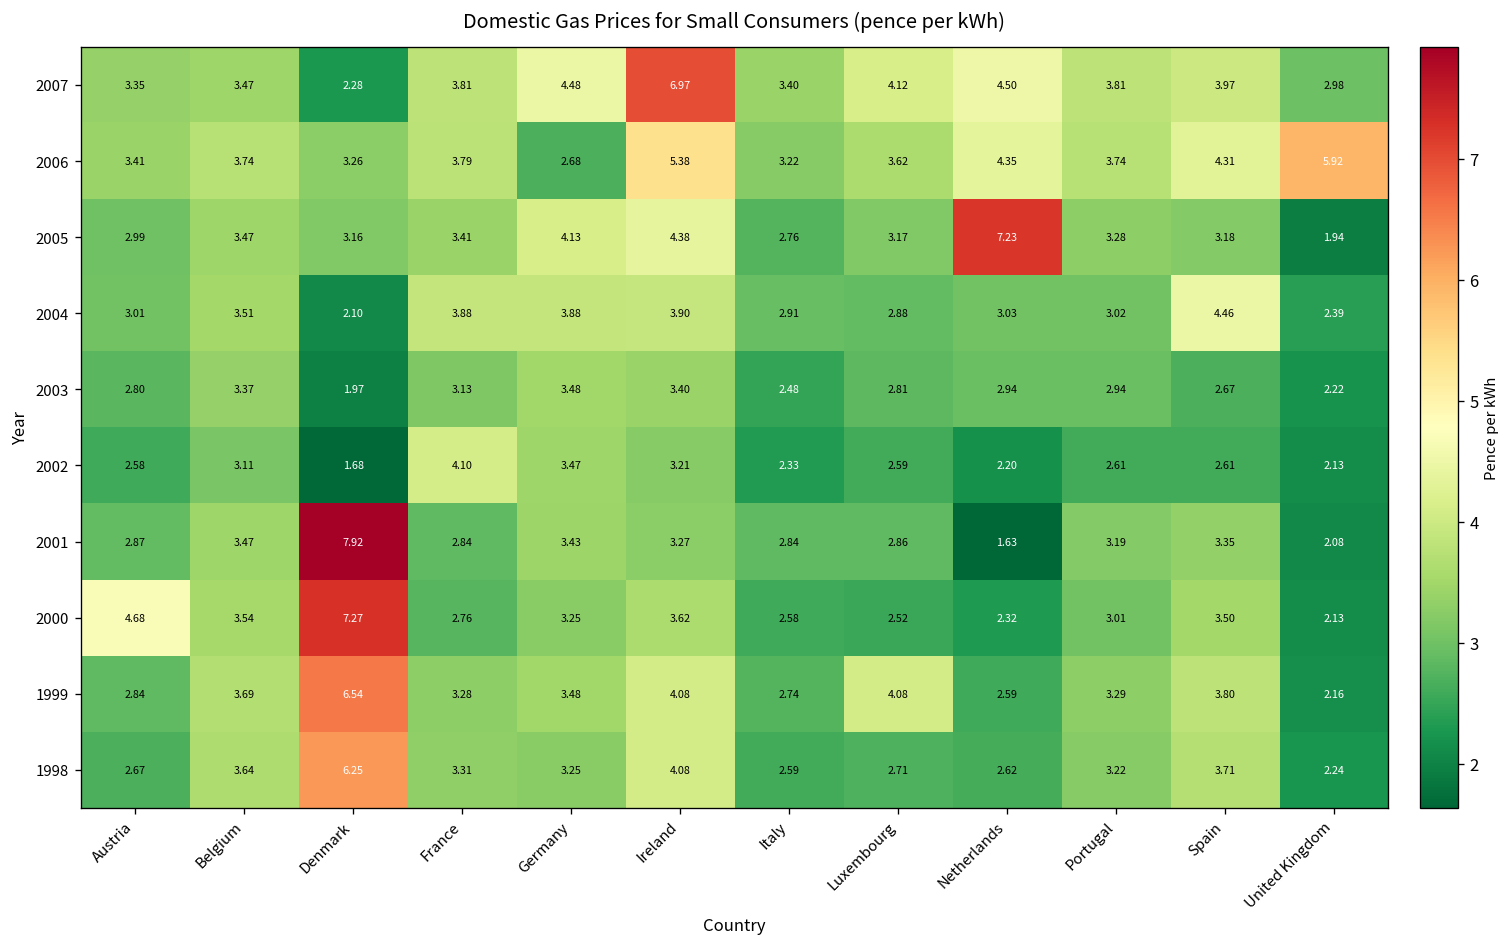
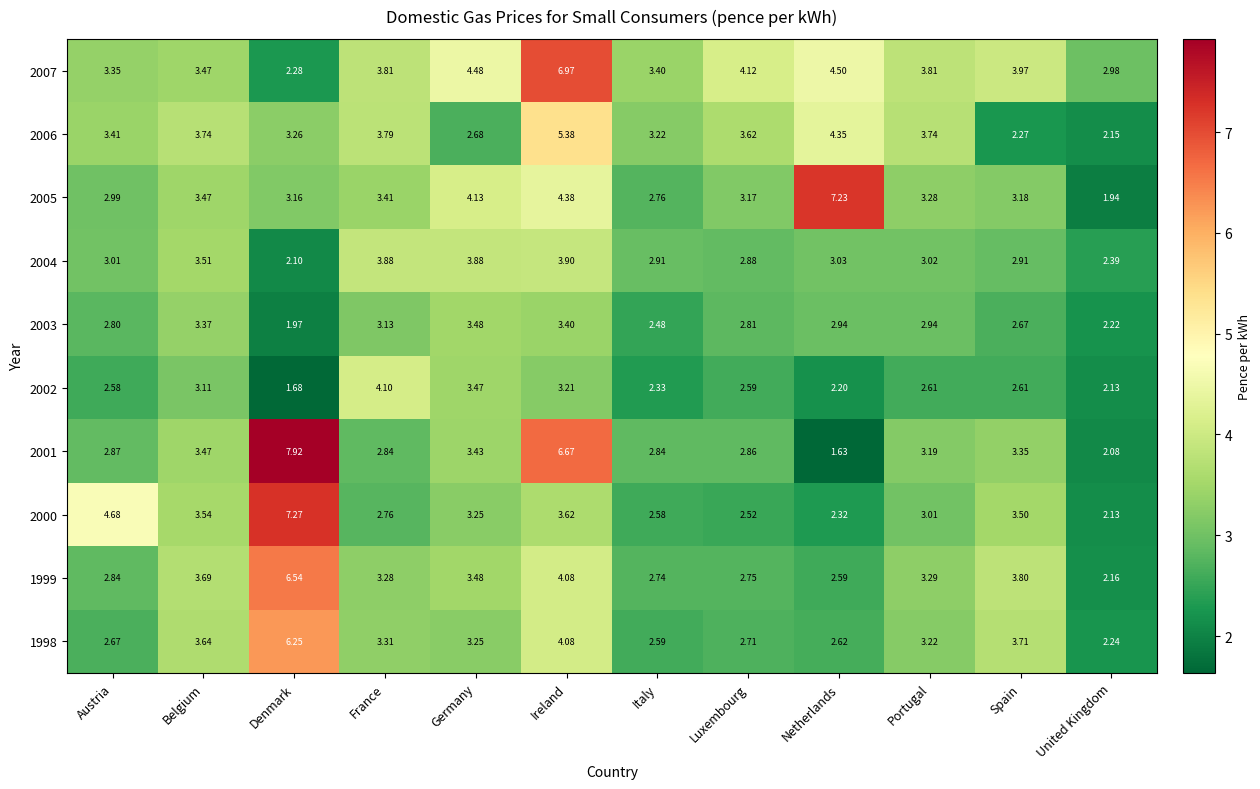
  {
    "2007": {
      "Austria": 3.35,
      "Belgium": 3.47,
      "Denmark": 2.28,
      "France": 3.81,
      "Germany": 4.48,
      "Ireland": 6.97,
      "Italy": 3.40,
      "Luxembourg": 4.12,
      "Netherlands": 4.50,
      "Portugal": 3.81,
      "Spain": 3.97,
      "United Kingdom": 2.98
    },
    "2006": {
      "Austria": 3.41,
      "Belgium": 3.74,
      "Denmark": 3.26,
      "France": 3.79,
      "Germany": 2.68,
      "Ireland": 5.38,
      "Italy": 3.22,
      "Luxembourg": 3.62,
      "Netherlands": 4.35,
      "Portugal": 3.74,
-     "Spain": 4.31,
-     "United Kingdom": 5.92
+     "Spain": 2.27,
+     "United Kingdom": 2.15
    },
    "2005": {
      "Austria": 2.99,
      "Belgium": 3.47,
      "Denmark": 3.16,
      "France": 3.41,
      "Germany": 4.13,
      "Ireland": 4.38,
      "Italy": 2.76,
      "Luxembourg": 3.17,
      "Netherlands": 7.23,
      "Portugal": 3.28,
      "Spain": 3.18,
      "United Kingdom": 1.94
    },
    "2004": {
      "Austria": 3.01,
      "Belgium": 3.51,
      "Denmark": 2.10,
      "France": 3.88,
      "Germany": 3.88,
      "Ireland": 3.90,
      "Italy": 2.91,
      "Luxembourg": 2.88,
      "Netherlands": 3.03,
      "Portugal": 3.02,
-     "Spain": 4.46,
+     "Spain": 2.91,
      "United Kingdom": 2.39
    },
    "2003": {
      "Austria": 2.80,
      "Belgium": 3.37,
      "Denmark": 1.97,
      "France": 3.13,
      "Germany": 3.48,
      "Ireland": 3.40,
      "Italy": 2.48,
      "Luxembourg": 2.81,
      "Netherlands": 2.94,
      "Portugal": 2.94,
      "Spain": 2.67,
      "United Kingdom": 2.22
    },
    "2002": {
      "Austria": 2.58,
      "Belgium": 3.11,
      "Denmark": 1.68,
      "France": 4.10,
      "Germany": 3.47,
      "Ireland": 3.21,
      "Italy": 2.33,
      "Luxembourg": 2.59,
      "Netherlands": 2.20,
      "Portugal": 2.61,
      "Spain": 2.61,
      "United Kingdom": 2.13
    },
    "2001": {
      "Austria": 2.87,
      "Belgium": 3.47,
      "Denmark": 7.92,
      "France": 2.84,
      "Germany": 3.43,
-     "Ireland": 3.27,
+     "Ireland": 6.67,
      "Italy": 2.84,
      "Luxembourg": 2.86,
      "Netherlands": 1.63,
      "Portugal": 3.19,
      "Spain": 3.35,
      "United Kingdom": 2.08
    },
    "2000": {
      "Austria": 4.68,
      "Belgium": 3.54,
      "Denmark": 7.27,
      "France": 2.76,
      "Germany": 3.25,
      "Ireland": 3.62,
      "Italy": 2.58,
      "Luxembourg": 2.52,
      "Netherlands": 2.32,
      "Portugal": 3.01,
      "Spain": 3.50,
      "United Kingdom": 2.13
    },
    "1999": {
      "Austria": 2.84,
      "Belgium": 3.69,
      "Denmark": 6.54,
      "France": 3.28,
      "Germany": 3.48,
      "Ireland": 4.08,
      "Italy": 2.74,
-     "Luxembourg": 4.08,
+     "Luxembourg": 2.75,
      "Netherlands": 2.59,
      "Portugal": 3.29,
      "Spain": 3.80,
      "United Kingdom": 2.16
    },
    "1998": {
      "Austria": 2.67,
      "Belgium": 3.64,
      "Denmark": 6.25,
      "France": 3.31,
      "Germany": 3.25,
      "Ireland": 4.08,
      "Italy": 2.59,
      "Luxembourg": 2.71,
      "Netherlands": 2.62,
      "Portugal": 3.22,
      "Spain": 3.71,
      "United Kingdom": 2.24
    }
  }
